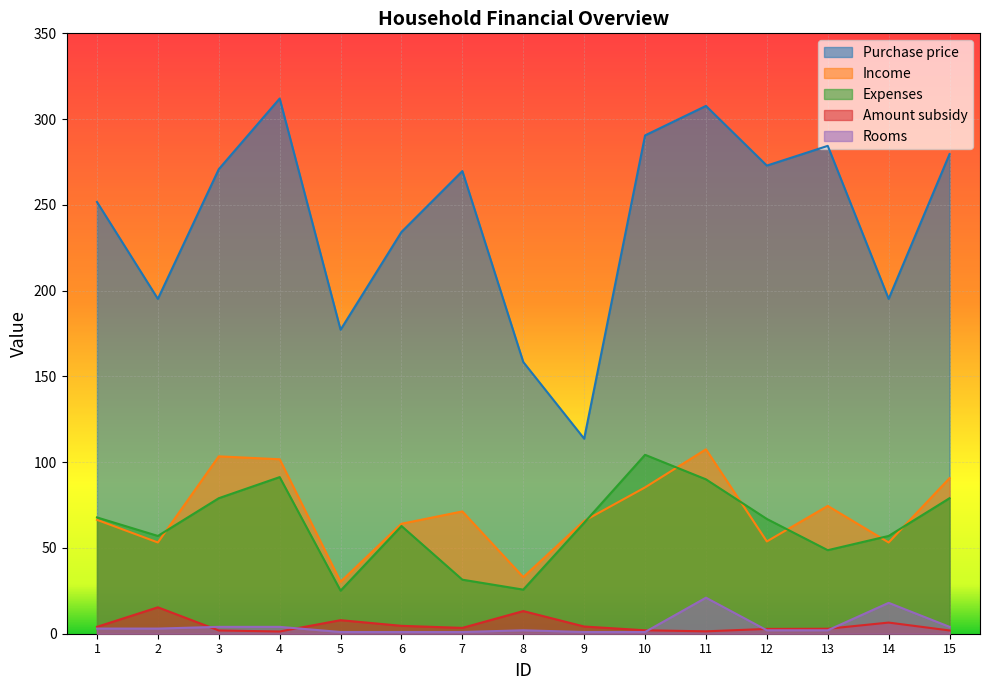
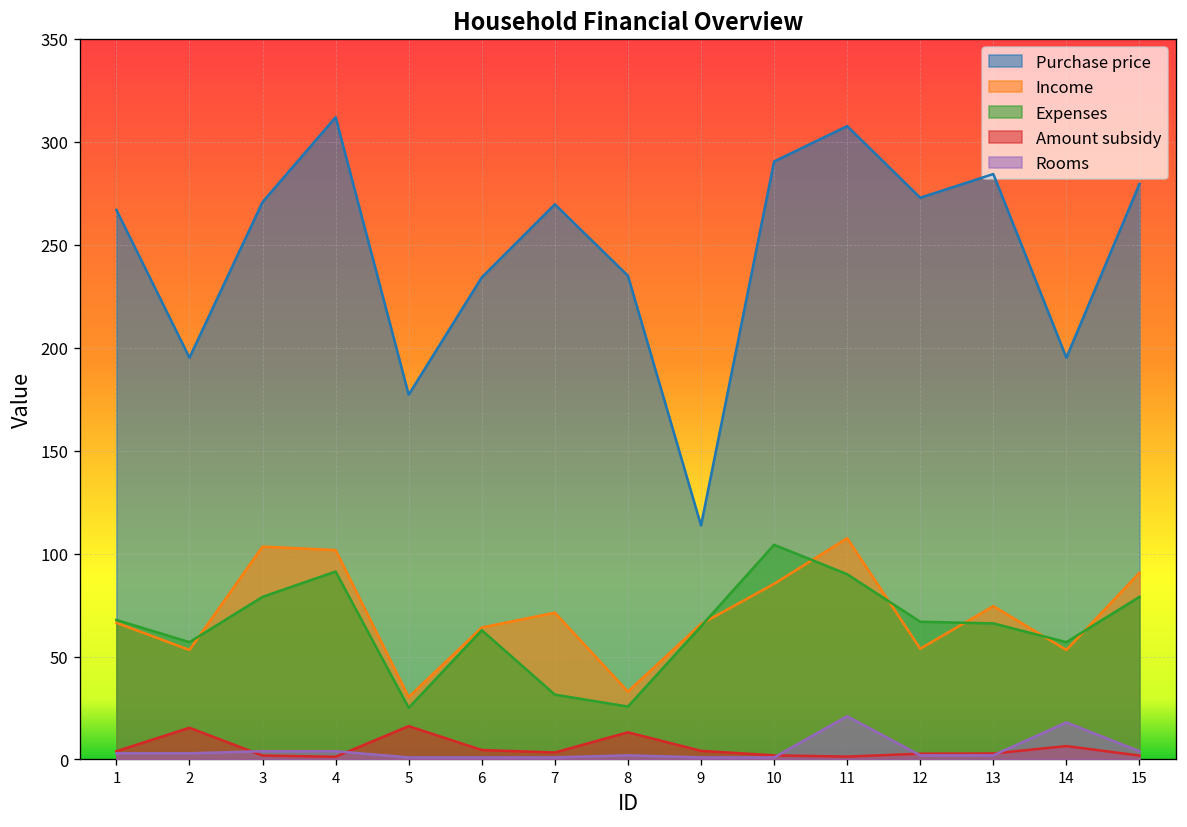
  {
    "Purchase price": {
-     "1": 252,
+     "1": 267,
      "2": 195,
      "3": 271,
      "4": 312,
      "5": 177,
      "6": 234,
      "7": 270,
-     "8": 158,
+     "8": 235,
      "9": 114,
      "10": 291,
      "11": 308,
      "12": 273,
      "14": 195,
      "15": 280
    },
    "Income": {
      "2": 53,
      "3": 103,
      "4": 102,
      "5": 30,
      "7": 71,
      "8": 33,
      "10": 85,
      "11": 108,
      "12": 54,
      "13": 75,
      "14": 53,
      "15": 91
    },
    "Expenses": {
      "2": 57,
      "3": 79,
      "4": 91,
      "5": 25,
      "7": 32,
      "8": 26,
      "10": 104,
      "11": 90,
      "12": 67,
-     "13": 49,
+     "13": 66,
      "14": 57,
      "15": 79
    },
    "Amount subsidy": {
      "2": 15,
      "3": 2,
      "4": 1,
-     "5": 8,
+     "5": 16,
      "6": 5,
      "7": 3,
      "8": 13,
      "9": 4,
      "11": 1,
      "14": 7,
      "15": 2
    },
    "Rooms": {
      "2": 3,
      "3": 4,
      "4": 4,
      "5": 1,
      "6": 1,
      "7": 1,
      "8": 2,
      "9": 1,
      "11": 21,
      "14": 18,
      "15": 4
    }
  }
